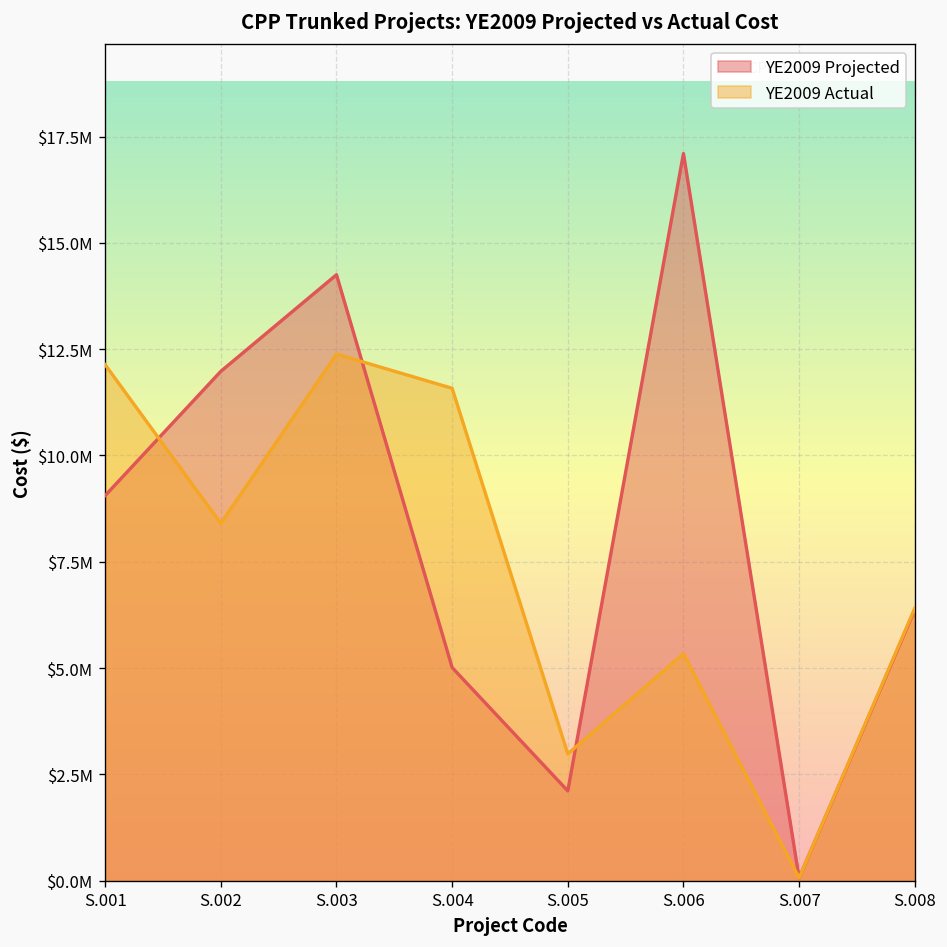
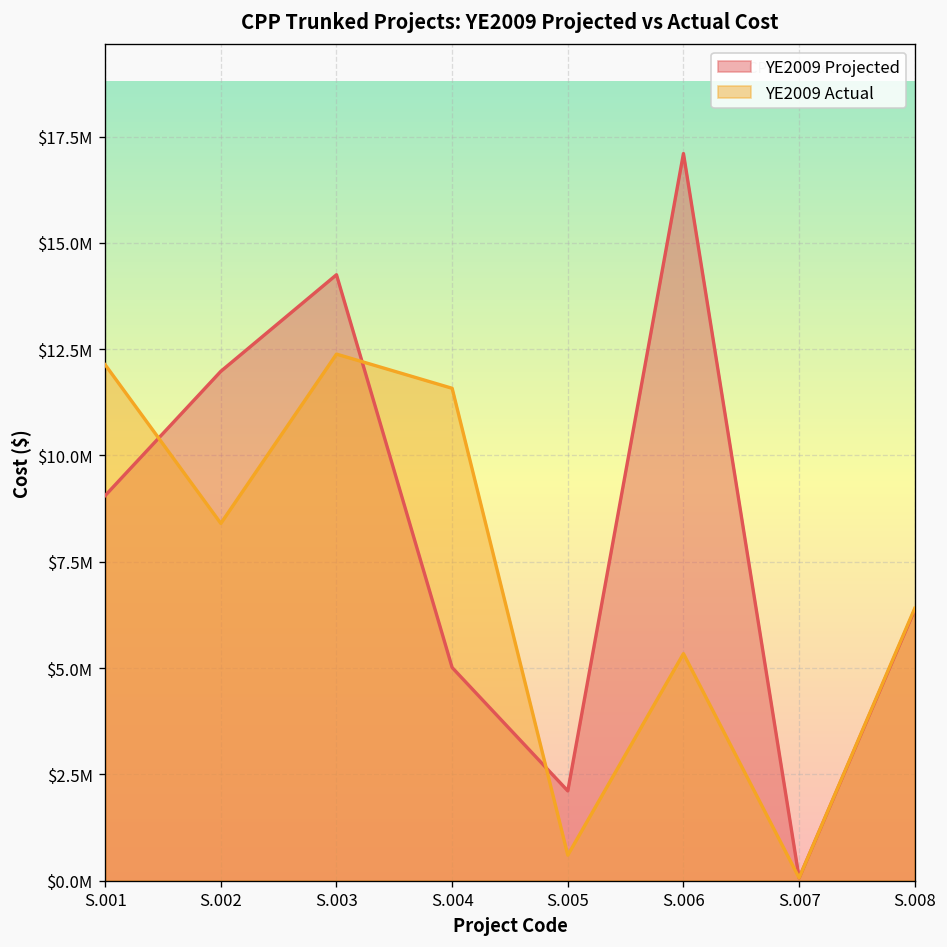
  {
    "YE2009 Projected": {
      "S.001": "$9100000",
      "S.002": "$12000000",
      "S.003": "$14300000",
      "S.004": "$5000000",
      "S.005": "$2100000",
      "S.006": "$17100000"
    },
    "YE2009 Actual": {
      "S.001": "$12100000",
      "S.002": "$8400000",
      "S.003": "$12400000",
      "S.004": "$11600000",
-     "S.005": "$3000000",
+     "S.005": "$600000",
      "S.006": "$5300000"
    }
  }
